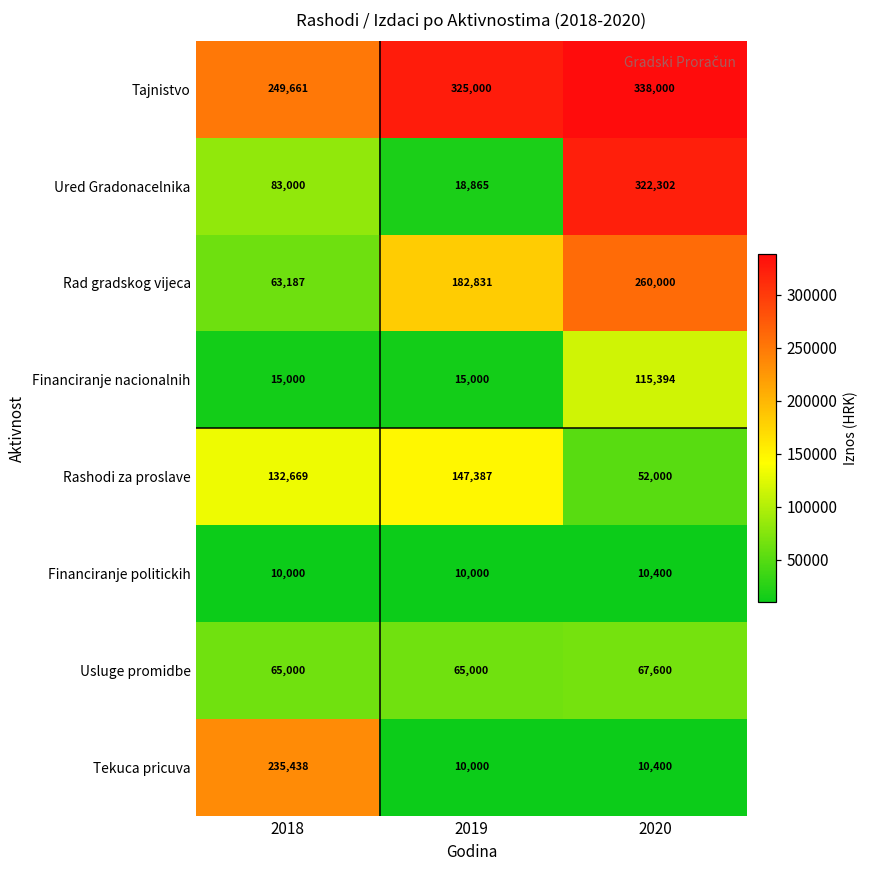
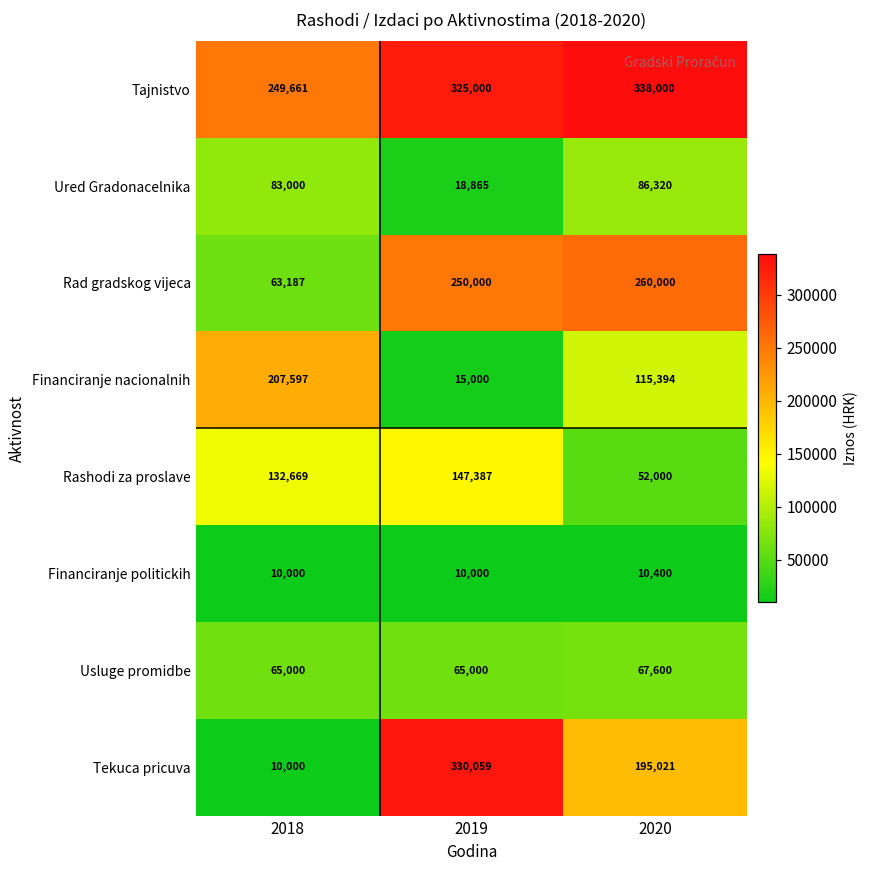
  {
    "Tajnistvo": {
      "2018": "249,661",
      "2019": "325,000"
    },
    "Ured Gradonacelnika": {
      "2018": "83,000",
      "2019": "18,865",
-     "2020": "322,302"
+     "2020": "86,320"
    },
    "Rad gradskog vijeca": {
      "2018": "63,187",
-     "2019": "182,831",
+     "2019": "250,000",
      "2020": "260,000"
    },
    "Financiranje nacionalnih": {
-     "2018": "15,000",
+     "2018": "207,597",
      "2019": "15,000",
      "2020": "115,394"
    },
    "Rashodi za proslave": {
      "2018": "132,669",
      "2019": "147,387",
      "2020": "52,000"
    },
    "Financiranje politickih": {
      "2018": "10,000",
      "2019": "10,000",
      "2020": "10,400"
    },
    "Usluge promidbe": {
      "2018": "65,000",
      "2019": "65,000",
      "2020": "67,600"
    },
    "Tekuca pricuva": {
-     "2018": "235,438",
-     "2019": "10,000",
-     "2020": "10,400"
+     "2018": "10,000",
+     "2019": "330,059",
+     "2020": "195,021"
    }
  }
